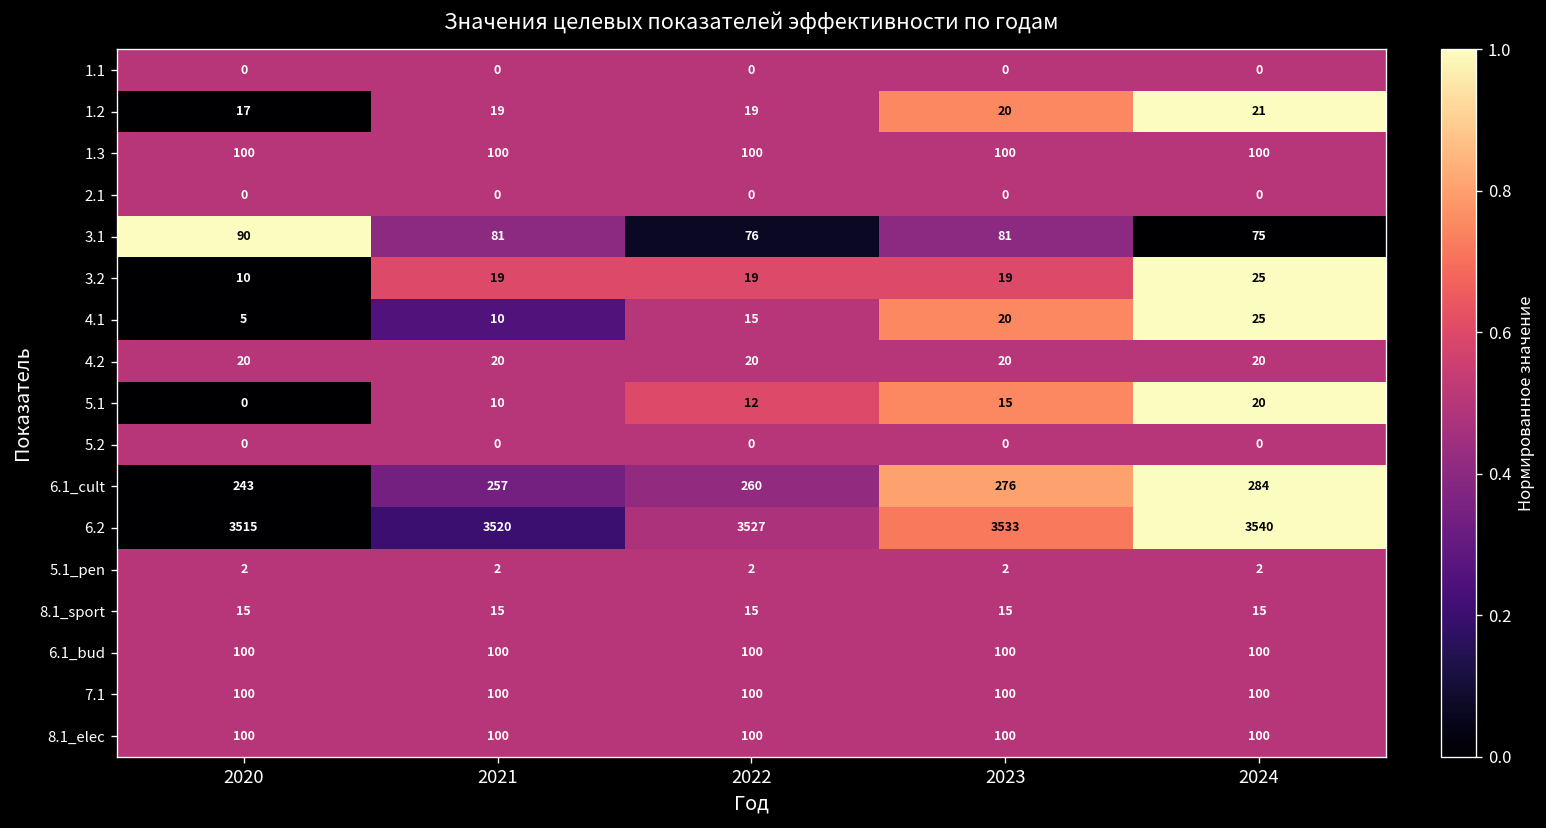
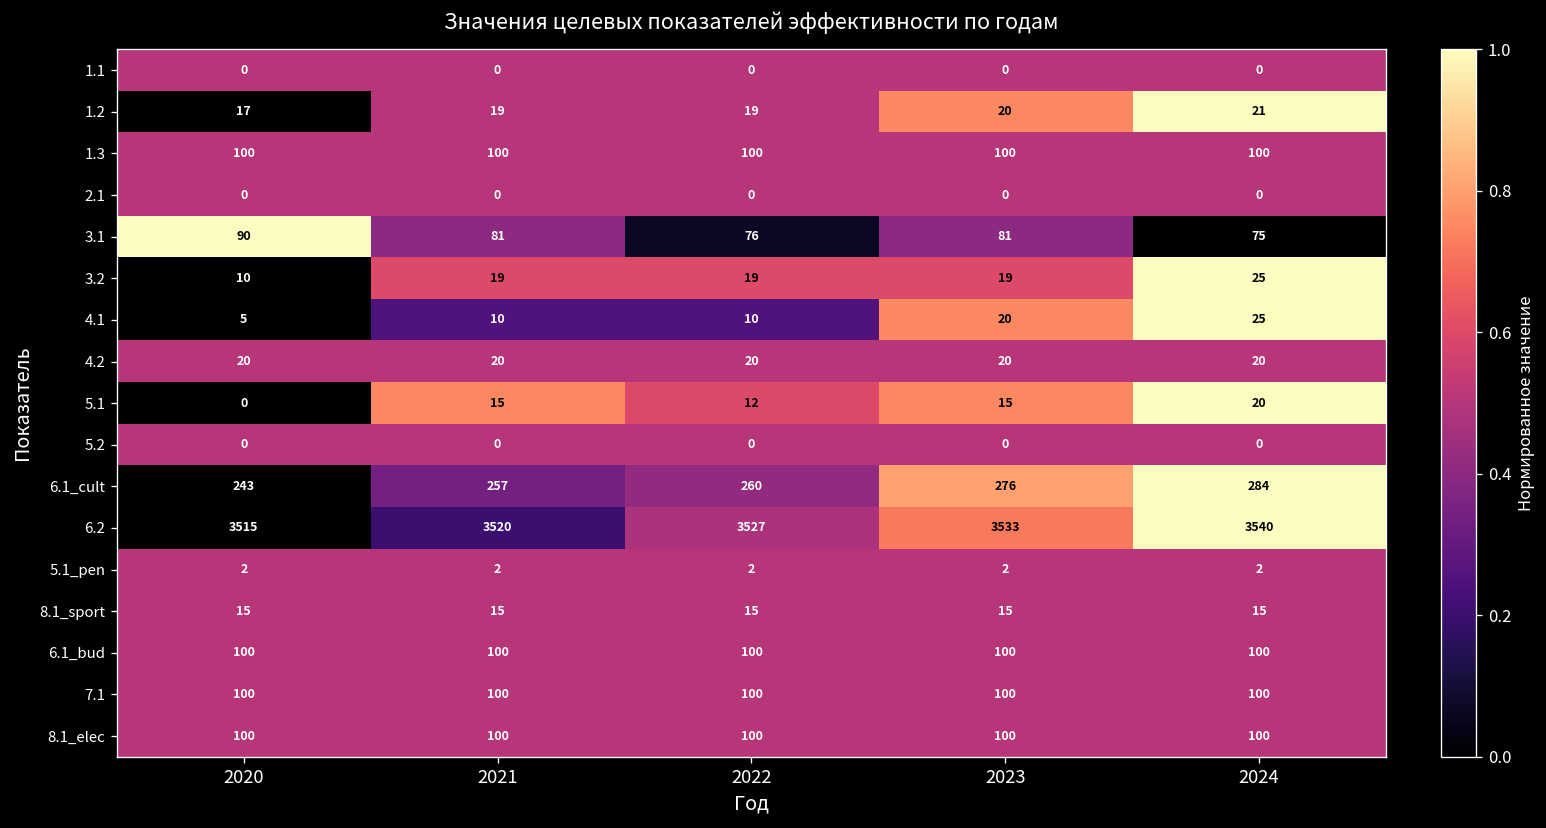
  {
    "1.1": {
      "2020": 0,
      "2021": 0,
      "2022": 0,
      "2023": 0,
      "2024": 0
    },
    "1.2": {
      "2020": 17,
      "2021": 19,
      "2022": 19,
      "2023": 20,
      "2024": 21
    },
    "1.3": {
      "2020": 100,
      "2021": 100,
      "2022": 100,
      "2023": 100,
      "2024": 100
    },
    "2.1": {
      "2020": 0,
      "2021": 0,
      "2022": 0,
      "2023": 0,
      "2024": 0
    },
    "3.1": {
      "2020": 90,
      "2021": 81,
      "2022": 76,
      "2023": 81,
      "2024": 75
    },
    "3.2": {
      "2020": 10,
      "2021": 19,
      "2022": 19,
      "2023": 19,
      "2024": 25
    },
    "4.1": {
      "2020": 5,
      "2021": 10,
-     "2022": 15,
+     "2022": 10,
      "2023": 20,
      "2024": 25
    },
    "4.2": {
      "2020": 20,
      "2021": 20,
      "2022": 20,
      "2023": 20,
      "2024": 20
    },
    "5.1": {
      "2020": 0,
-     "2021": 10,
+     "2021": 15,
      "2022": 12,
      "2023": 15,
      "2024": 20
    },
    "5.2": {
      "2020": 0,
      "2021": 0,
      "2022": 0,
      "2023": 0,
      "2024": 0
    },
    "6.1_cult": {
      "2020": 243,
      "2021": 257,
      "2022": 260,
      "2023": 276,
      "2024": 284
    },
    "6.2": {
      "2020": 3515,
      "2021": 3520,
      "2022": 3527,
      "2023": 3533,
      "2024": 3540
    },
    "5.1_pen": {
      "2020": 2,
      "2021": 2,
      "2022": 2,
      "2023": 2,
      "2024": 2
    },
    "8.1_sport": {
      "2020": 15,
      "2021": 15,
      "2022": 15,
      "2023": 15,
      "2024": 15
    },
    "6.1_bud": {
      "2020": 100,
      "2021": 100,
      "2022": 100,
      "2023": 100,
      "2024": 100
    },
    "7.1": {
      "2020": 100,
      "2021": 100,
      "2022": 100,
      "2023": 100,
      "2024": 100
    },
    "8.1_elec": {
      "2020": 100,
      "2021": 100,
      "2022": 100,
      "2023": 100,
      "2024": 100
    }
  }
